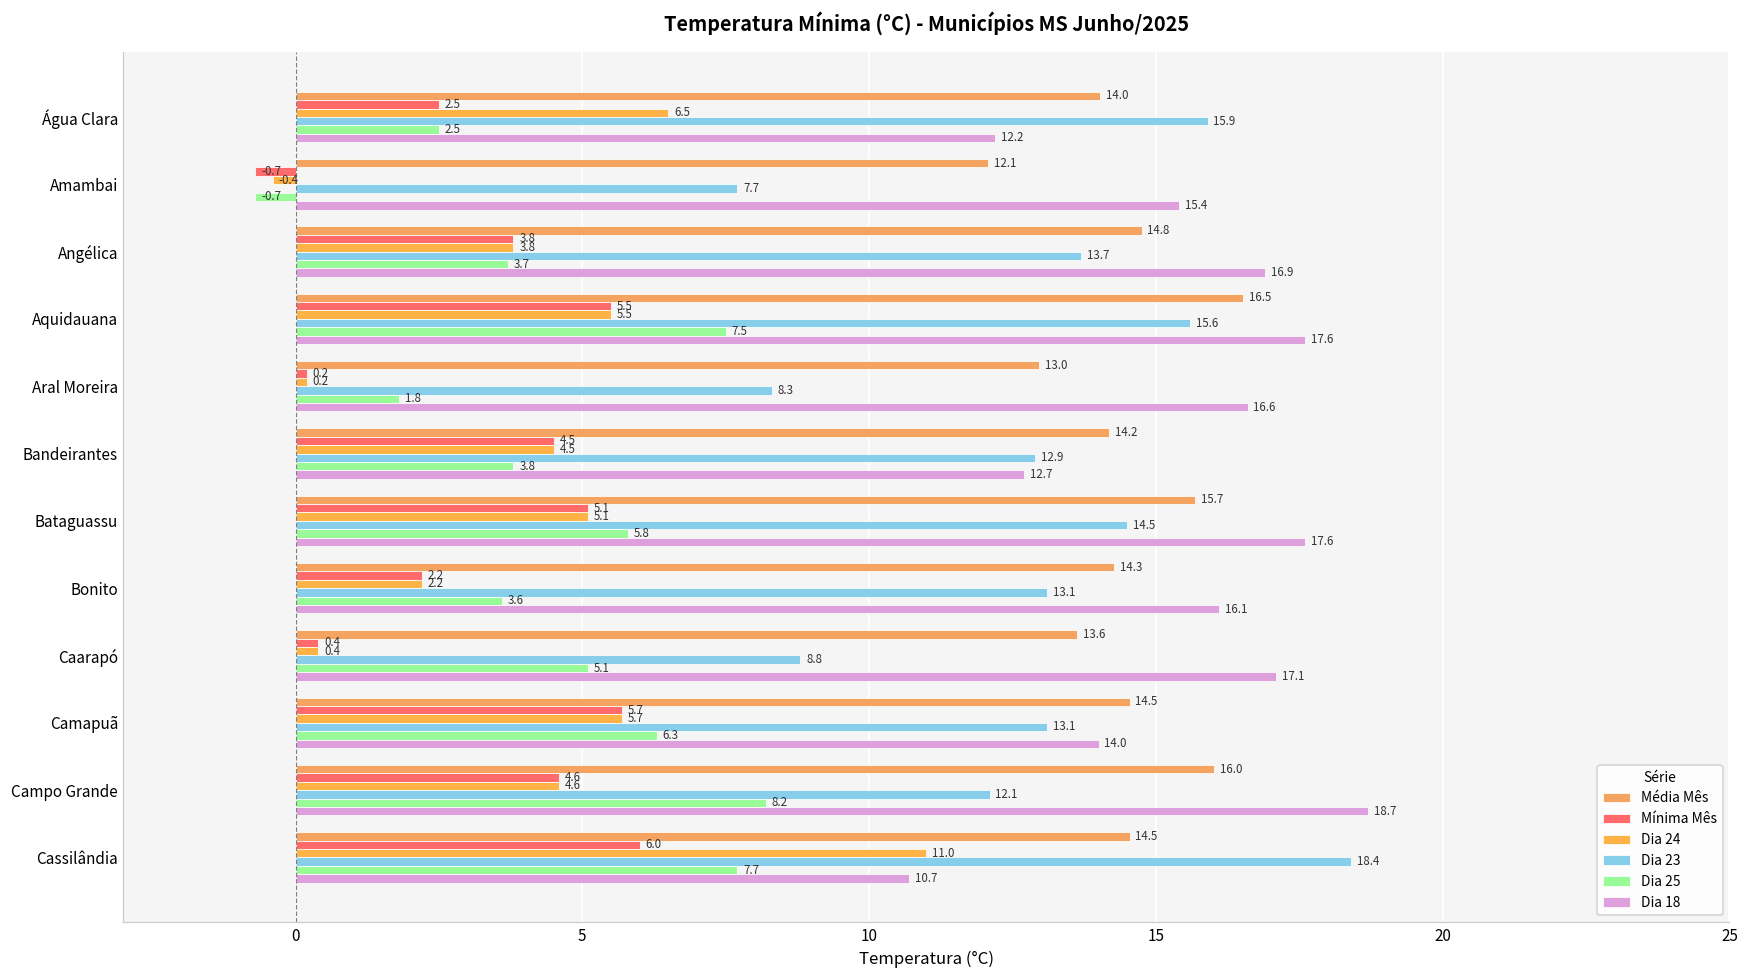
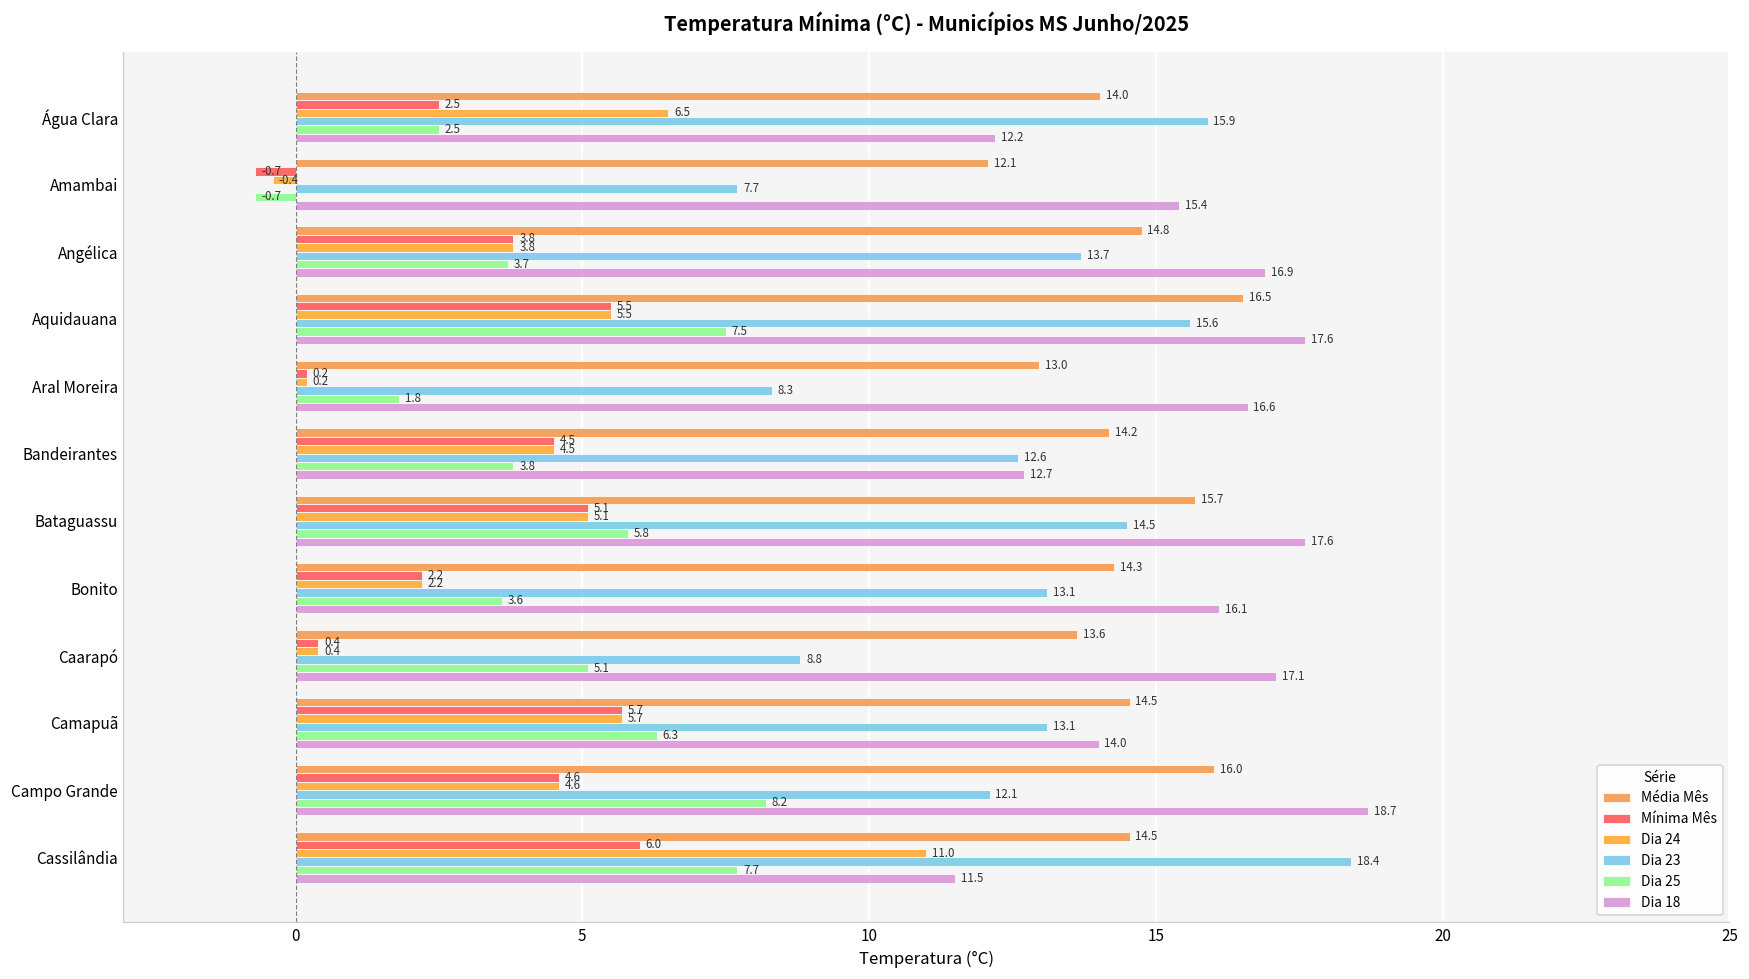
  {
    "Dia 23": {
      "Água Clara": 15.9,
      "Amambai": 7.7,
      "Angélica": 13.7,
      "Aquidauana": 15.6,
      "Aral Moreira": 8.3,
-     "Bandeirantes": 12.9,
+     "Bandeirantes": 12.6,
      "Bataguassu": 14.5,
      "Bonito": 13.1,
      "Caarapó": 8.8,
      "Camapuã": 13.1,
      "Campo Grande": 12.1,
      "Cassilândia": 18.4
    },
    "Dia 25": {
      "Água Clara": 2.5,
      "Amambai": -0.7,
      "Angélica": 3.7,
      "Aquidauana": 7.5,
      "Aral Moreira": 1.8,
      "Bandeirantes": 3.8,
      "Bataguassu": 5.8,
      "Bonito": 3.6,
      "Caarapó": 5.1,
      "Camapuã": 6.3,
      "Campo Grande": 8.2,
      "Cassilândia": 7.7
    },
    "Dia 18": {
      "Água Clara": 12.2,
      "Amambai": 15.4,
      "Angélica": 16.9,
      "Aquidauana": 17.6,
      "Aral Moreira": 16.6,
      "Bandeirantes": 12.7,
      "Bataguassu": 17.6,
      "Bonito": 16.1,
      "Caarapó": 17.1,
      "Camapuã": 14.0,
      "Campo Grande": 18.7,
-     "Cassilândia": 10.7
+     "Cassilândia": 11.5
    }
  }
